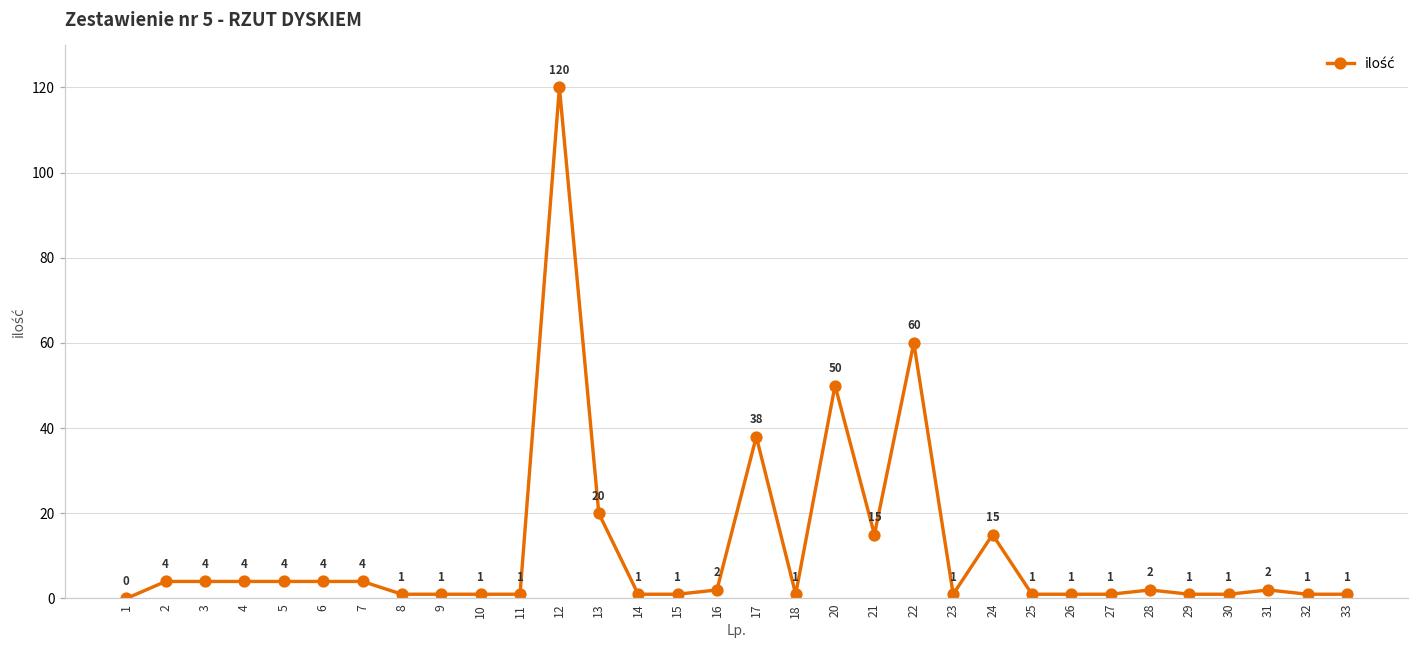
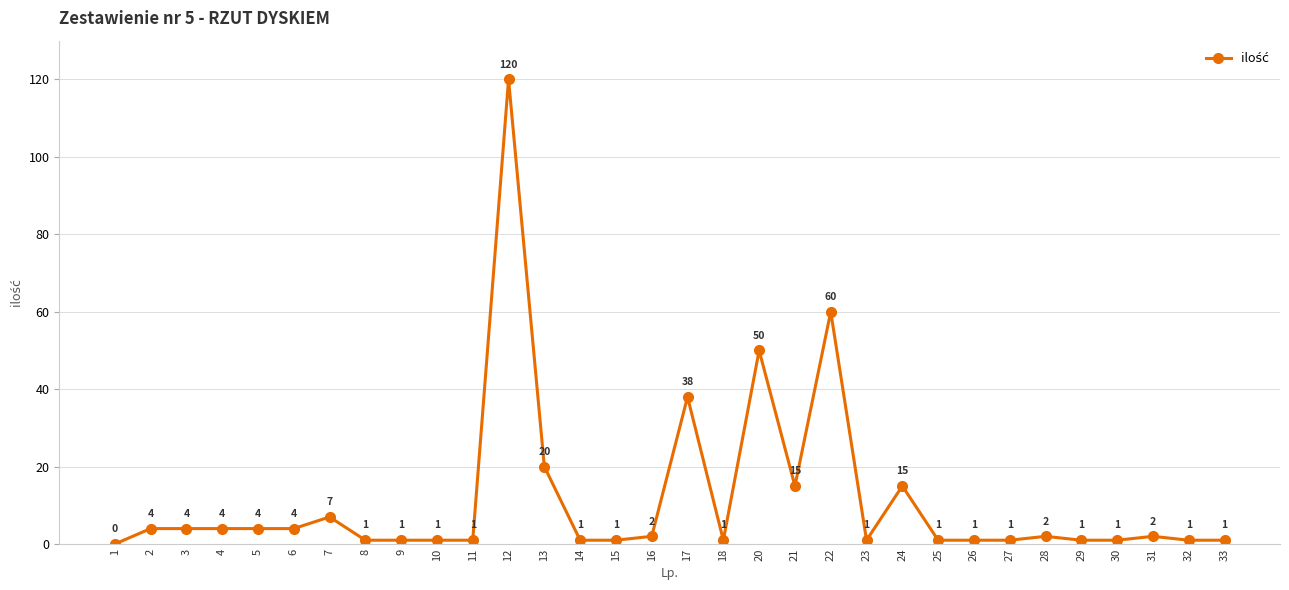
  {
    "1": 0,
    "2": 4,
    "3": 4,
    "4": 4,
    "5": 4,
    "6": 4,
-   "7": 4,
+   "7": 7,
    "8": 1,
    "9": 1,
    "10": 1,
    "11": 1,
    "12": 120,
    "13": 20,
    "14": 1,
    "15": 1,
    "16": 2,
    "17": 38,
    "18": 1,
    "20": 50,
    "21": 15,
    "22": 60,
    "23": 1,
    "24": 15,
    "25": 1,
    "26": 1,
    "27": 1,
    "28": 2,
    "29": 1,
    "30": 1,
    "31": 2,
    "32": 1,
    "33": 1
  }
